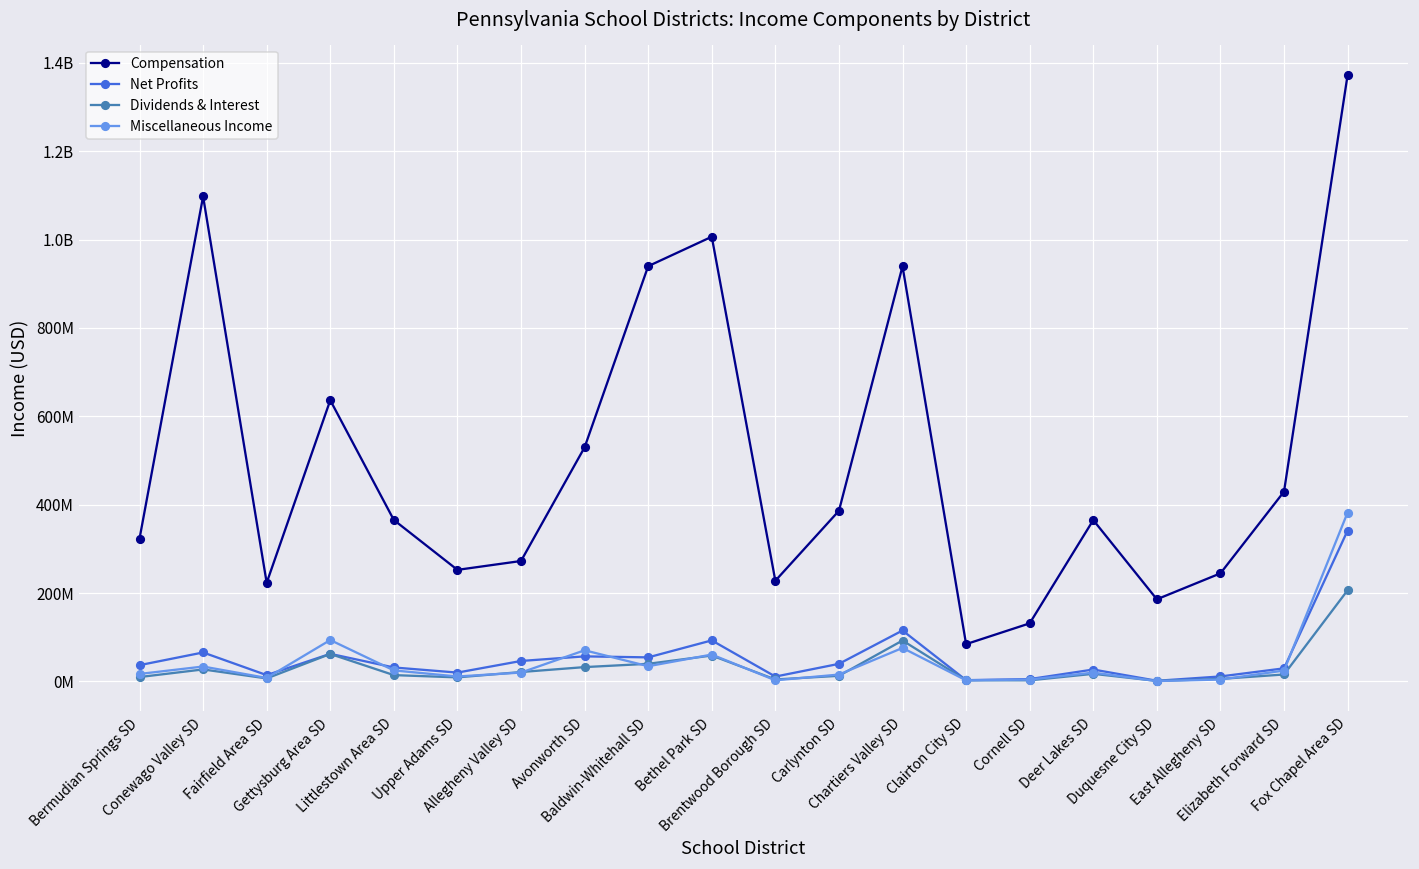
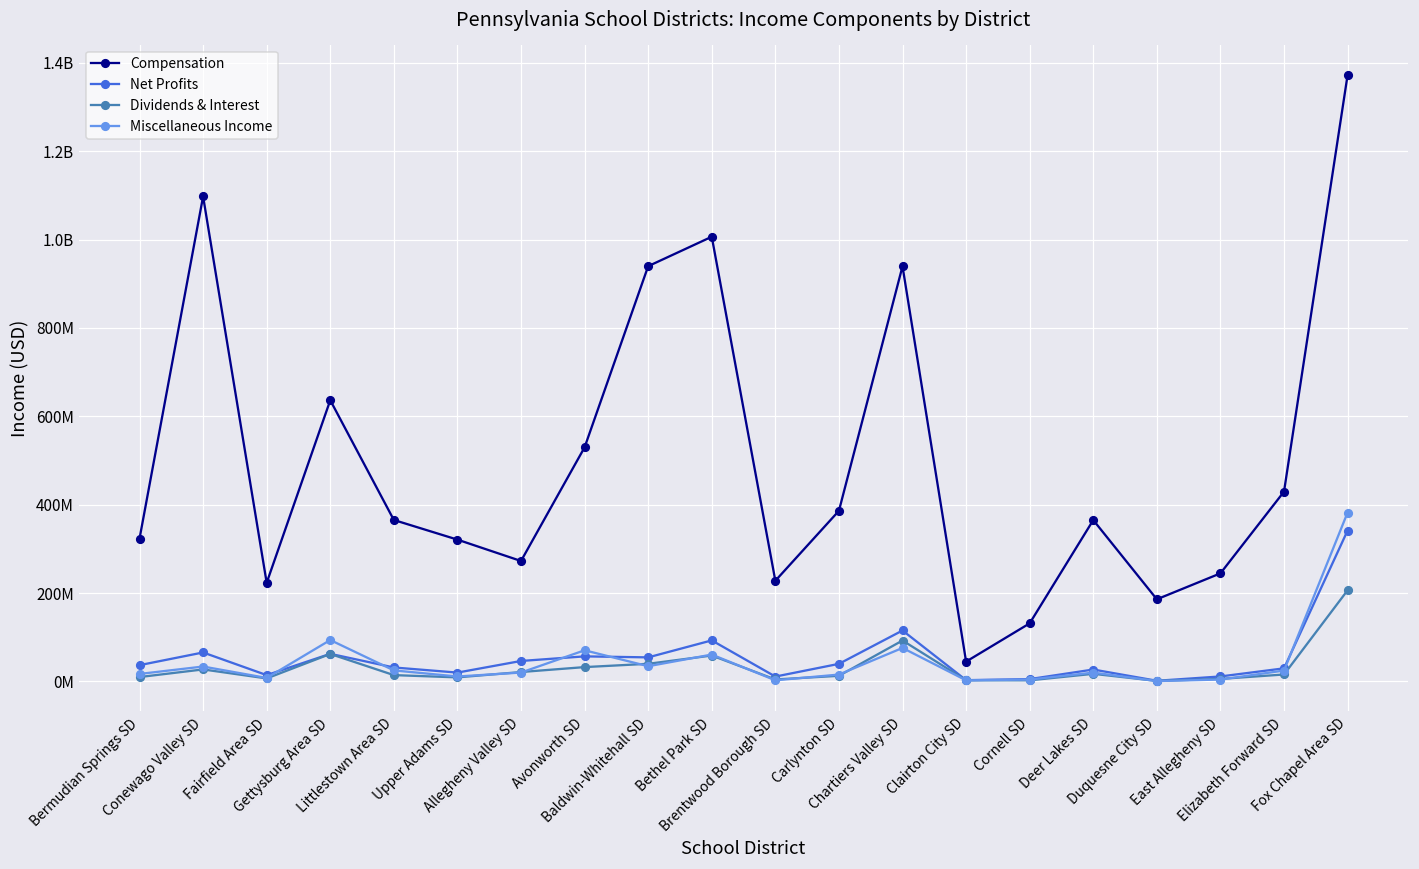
  {
    "Compensation": {
      "Bermudian Springs SD": 320000000,
      "Conewago Valley SD": 1100000000,
      "Fairfield Area SD": 220000000,
      "Gettysburg Area SD": 640000000,
      "Littlestown Area SD": 370000000,
-     "Upper Adams SD": 250000000,
+     "Upper Adams SD": 320000000,
      "Allegheny Valley SD": 270000000,
      "Avonworth SD": 530000000,
      "Baldwin-Whitehall SD": 940000000,
      "Bethel Park SD": 1010000000,
      "Brentwood Borough SD": 230000000,
      "Carlynton SD": 390000000,
      "Chartiers Valley SD": 940000000,
-     "Clairton City SD": 80000000,
+     "Clairton City SD": 40000000,
      "Cornell SD": 130000000,
      "Deer Lakes SD": 370000000,
      "Duquesne City SD": 190000000,
      "East Allegheny SD": 240000000,
      "Elizabeth Forward SD": 430000000,
      "Fox Chapel Area SD": 1370000000
    }
  }
